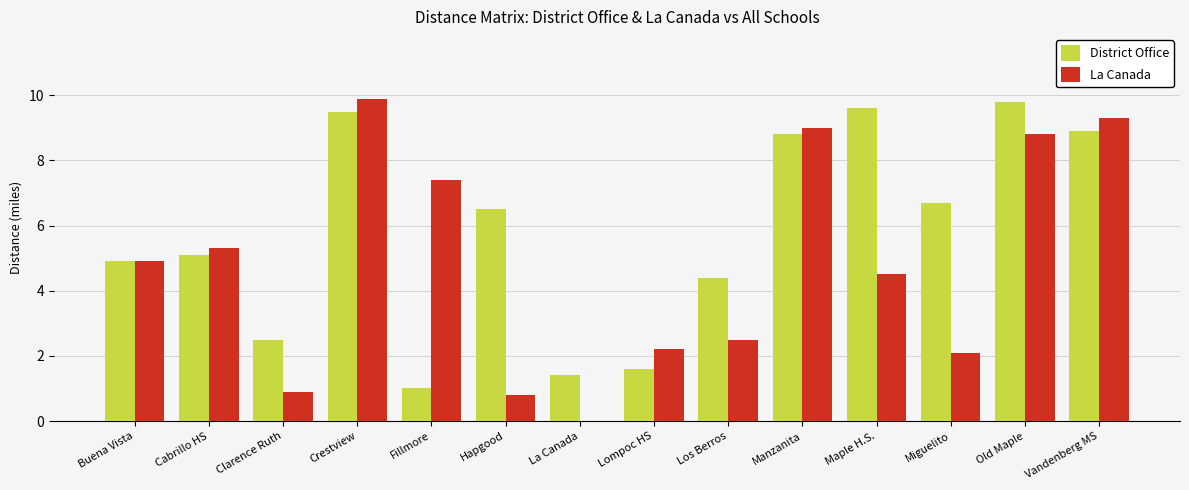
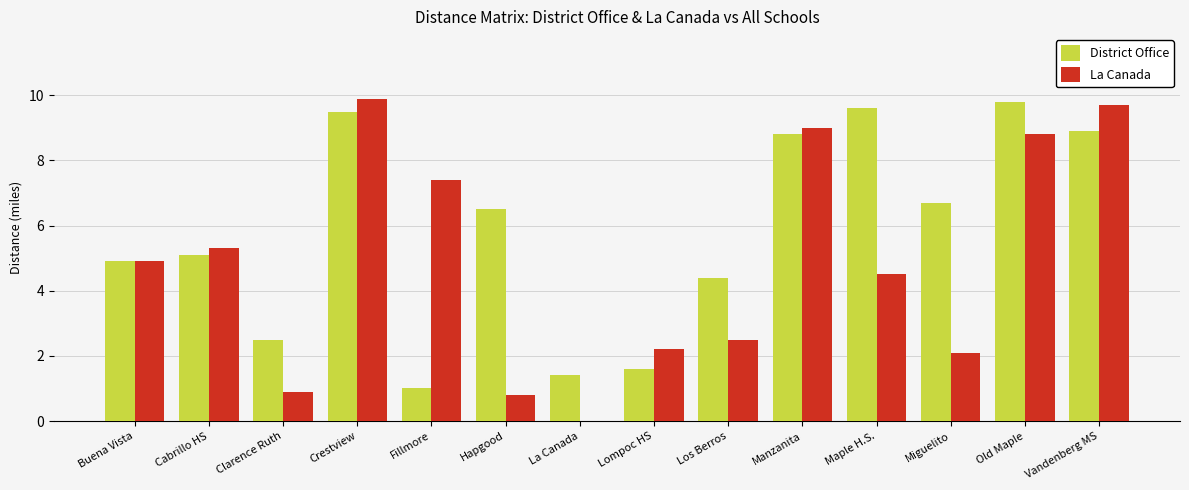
  {
    "District Office": {
      "Buena Vista": 4.9,
      "Cabrillo HS": 5.1,
      "Clarence Ruth": 2.5,
      "Crestview": 9.5,
      "Fillmore": 1.0,
      "Hapgood": 6.5,
      "La Canada": 1.4,
      "Lompoc HS": 1.6,
      "Los Berros": 4.4,
      "Manzanita": 8.8,
      "Maple H.S.": 9.6,
      "Miguelito": 6.7,
      "Old Maple": 9.8,
      "Vandenberg MS": 8.9
    },
    "La Canada": {
      "Buena Vista": 4.9,
      "Cabrillo HS": 5.3,
      "Clarence Ruth": 0.9,
      "Crestview": 9.9,
      "Fillmore": 7.4,
      "Hapgood": 0.8,
      "La Canada": 0.0,
      "Lompoc HS": 2.2,
      "Los Berros": 2.5,
      "Manzanita": 9.0,
      "Maple H.S.": 4.5,
      "Miguelito": 2.1,
      "Old Maple": 8.8,
-     "Vandenberg MS": 9.3
+     "Vandenberg MS": 9.7
    }
  }
